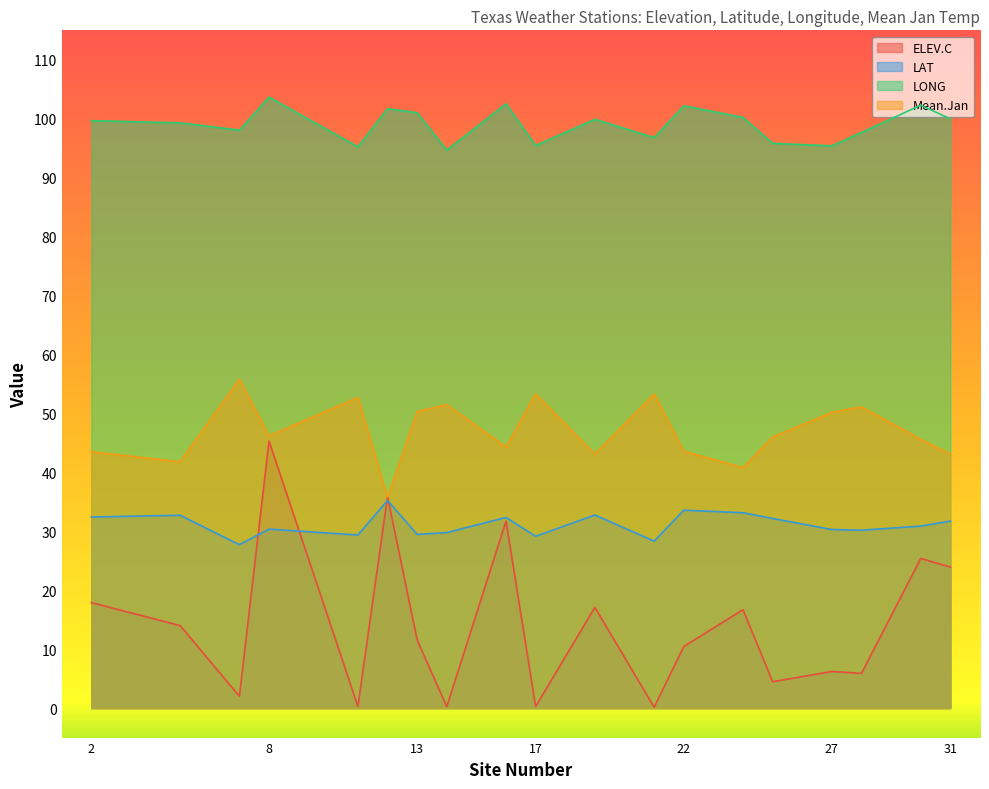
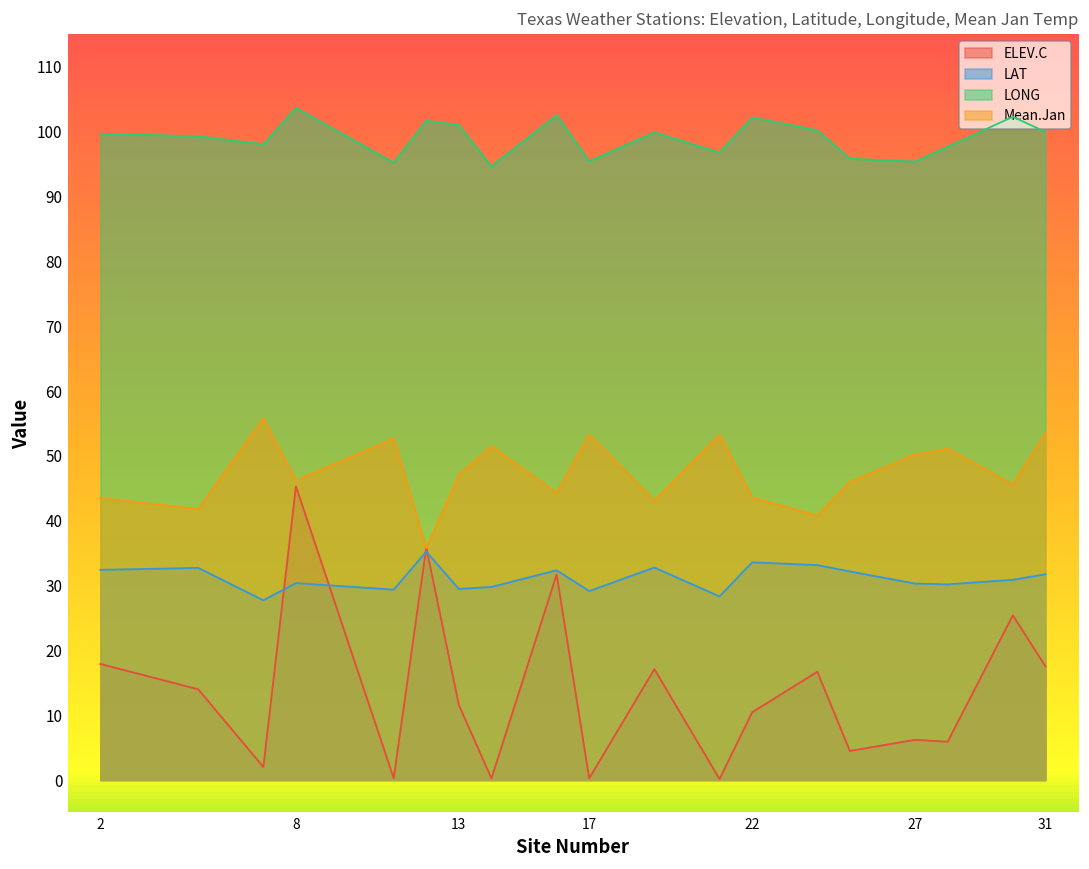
  {
    "ELEV.C": {
      "2": 18,
      "8": 45,
      "13": 12,
      "17": 0,
      "22": 10,
      "27": 6,
-     "31": 24
+     "31": 18
    },
    "LAT": {
      "2": 32,
      "8": 30,
      "13": 29,
      "17": 29,
      "22": 34,
      "27": 30,
      "31": 32
    },
    "LONG": {
      "2": 100,
      "8": 104,
      "13": 101,
      "17": 95,
      "22": 102,
      "27": 95,
      "31": 100
    },
    "Mean.Jan": {
      "2": 44,
      "8": 46,
-     "13": 50,
+     "13": 47,
      "17": 53,
      "22": 44,
      "27": 50,
-     "31": 43
+     "31": 54
    }
  }
